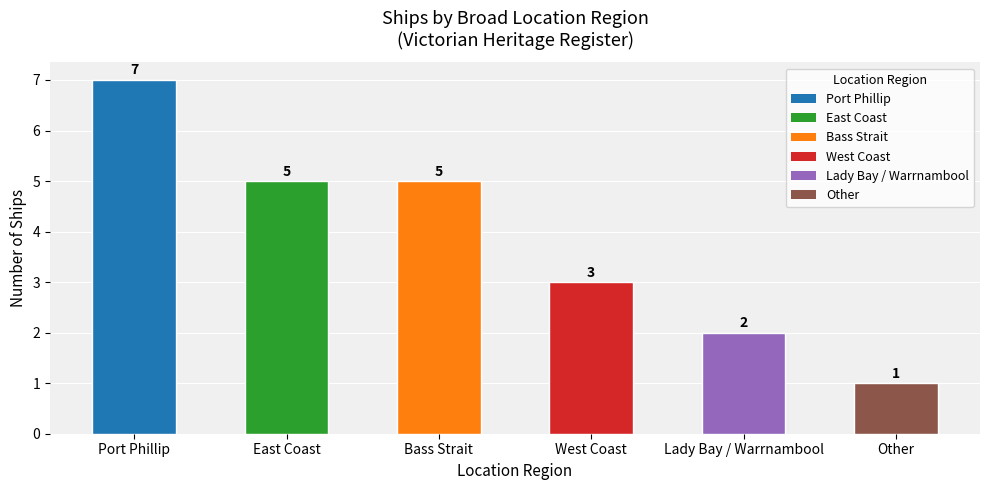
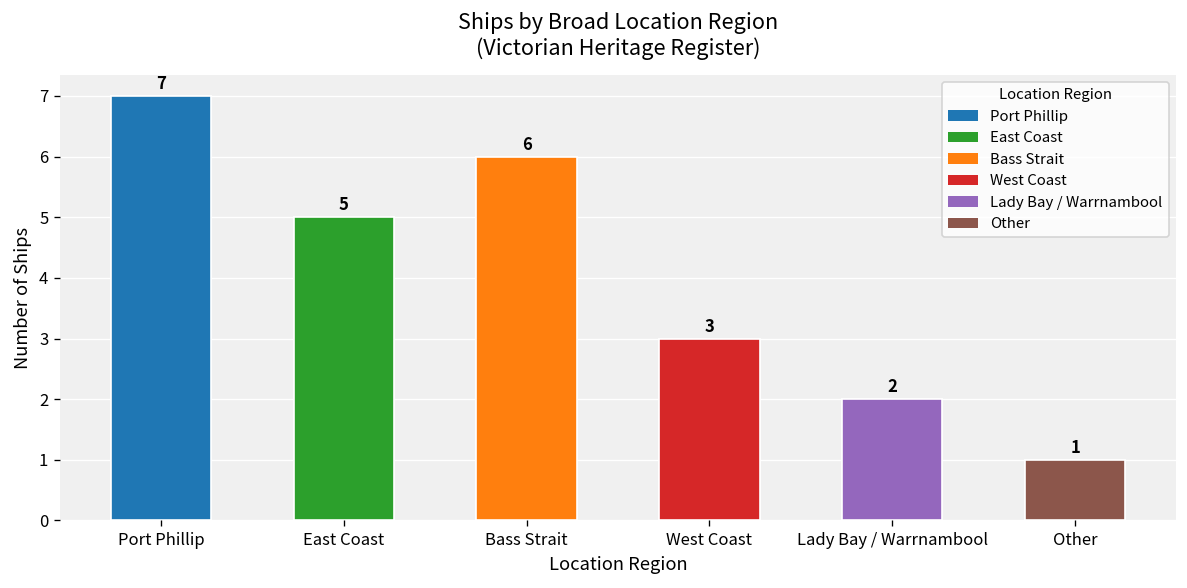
  {
    "Port Phillip": 7,
    "East Coast": 5,
-   "Bass Strait": 5,
+   "Bass Strait": 6,
    "West Coast": 3,
    "Lady Bay / Warrnambool": 2,
    "Other": 1
  }
